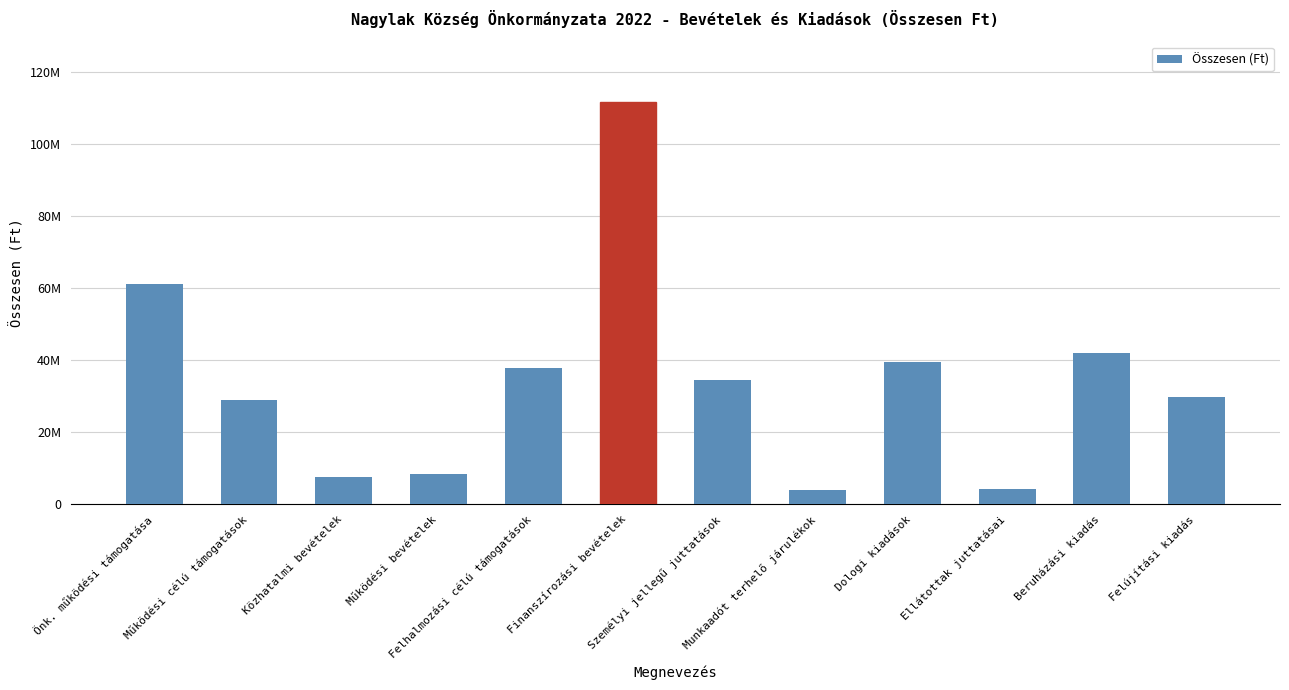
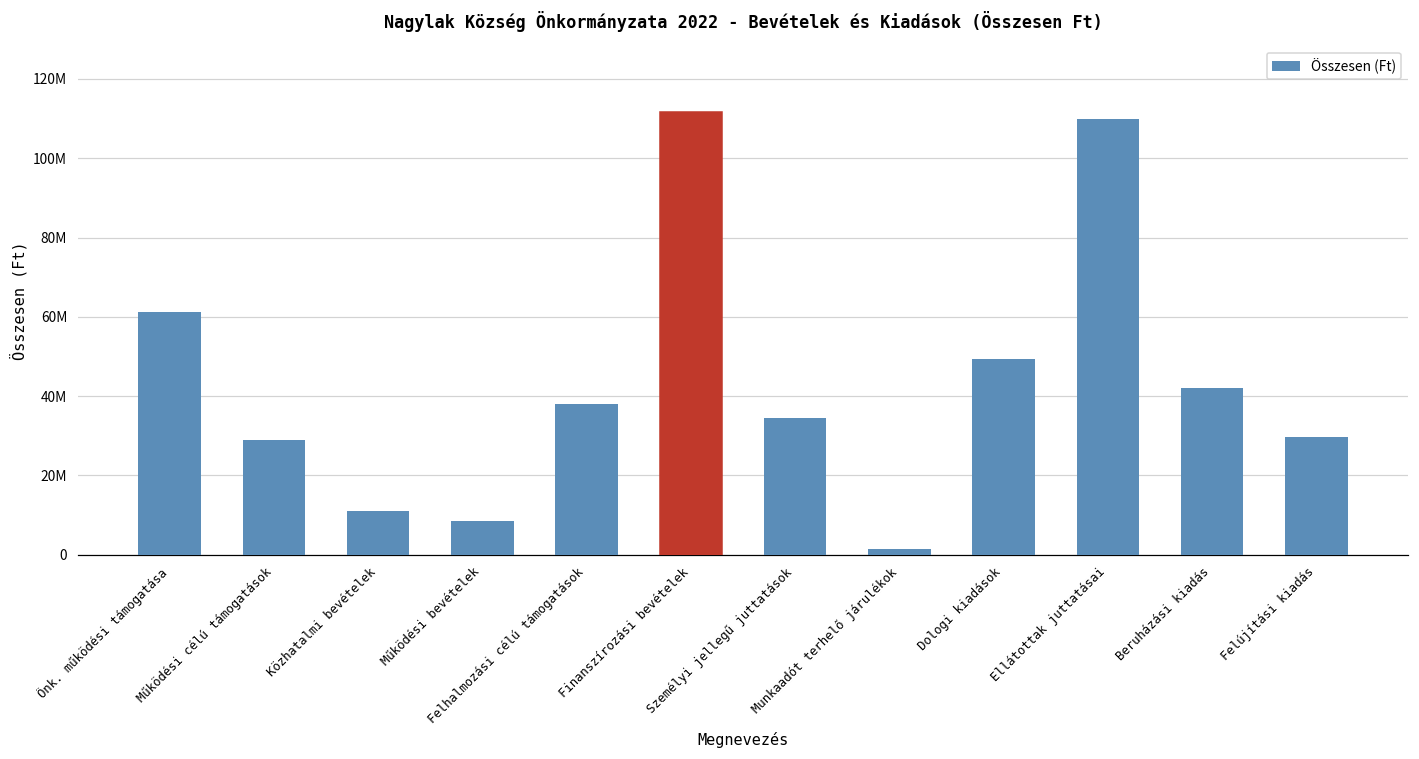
  {
    "Önk. működési támogatása": 61000000,
    "Működési célú támogatások": 29000000,
-   "Közhatalmi bevételek": 8000000,
+   "Közhatalmi bevételek": 11000000,
    "Működési bevételek": 8000000,
    "Felhalmozási célú támogatások": 38000000,
    "Finanszírozási bevételek": 112000000,
    "Személyi jellegű juttatások": 35000000,
-   "Munkaadót terhelő járulékok": 4000000,
-   "Dologi kiadások": 40000000,
-   "Ellátottak juttatásai": 4000000,
+   "Munkaadót terhelő járulékok": 2000000,
+   "Dologi kiadások": 49000000,
+   "Ellátottak juttatásai": 110000000,
    "Beruházási kiadás": 42000000,
    "Felújítási kiadás": 30000000
  }
